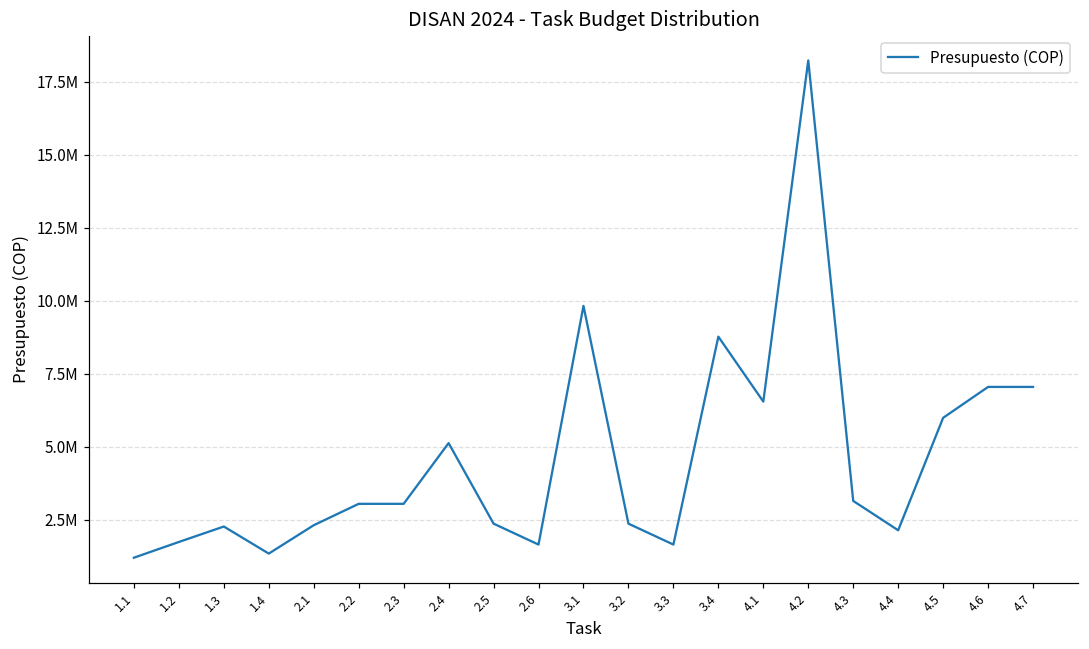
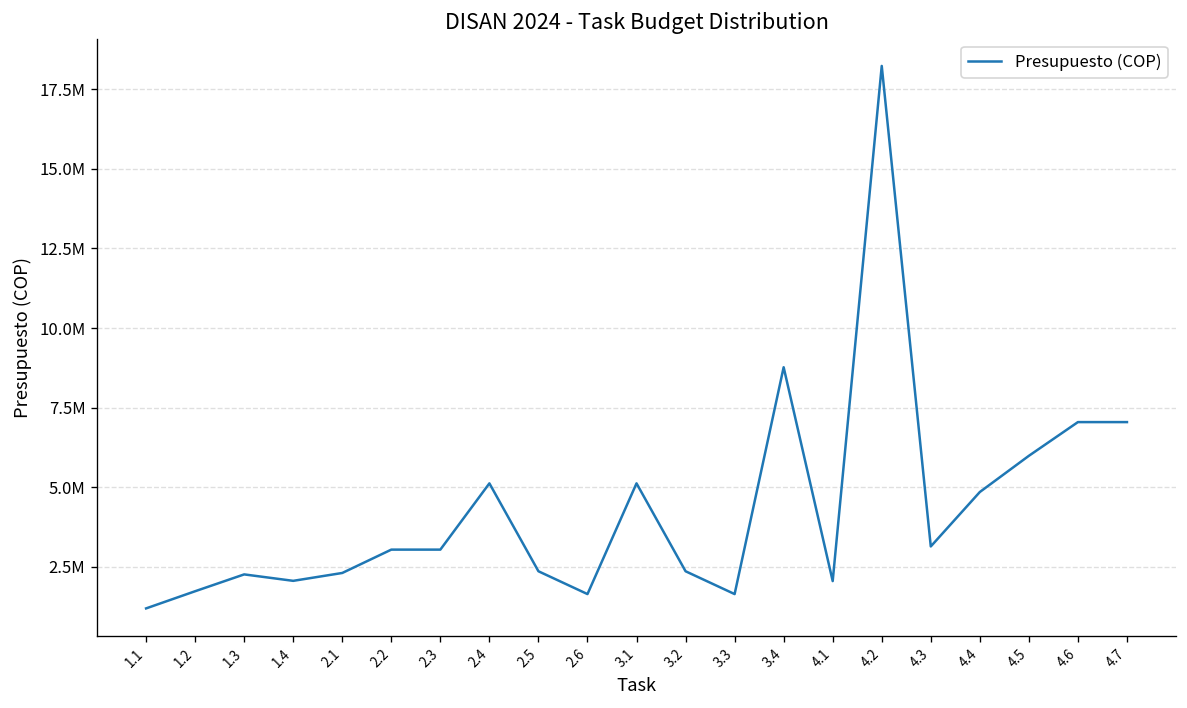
  {
    "1.1": 1200000,
    "1.2": 1700000,
    "1.3": 2300000,
-   "1.4": 1300000,
+   "1.4": 2100000,
    "2.1": 2300000,
    "2.2": 3000000,
    "2.3": 3000000,
    "2.4": 5100000,
    "2.5": 2400000,
    "2.6": 1600000,
-   "3.1": 9800000,
+   "3.1": 5100000,
    "3.2": 2400000,
    "3.3": 1600000,
    "3.4": 8800000,
-   "4.1": 6500000,
+   "4.1": 2000000,
    "4.2": 18200000,
    "4.3": 3100000,
-   "4.4": 2100000,
+   "4.4": 4800000,
    "4.5": 6000000,
    "4.6": 7000000,
    "4.7": 7000000
  }
